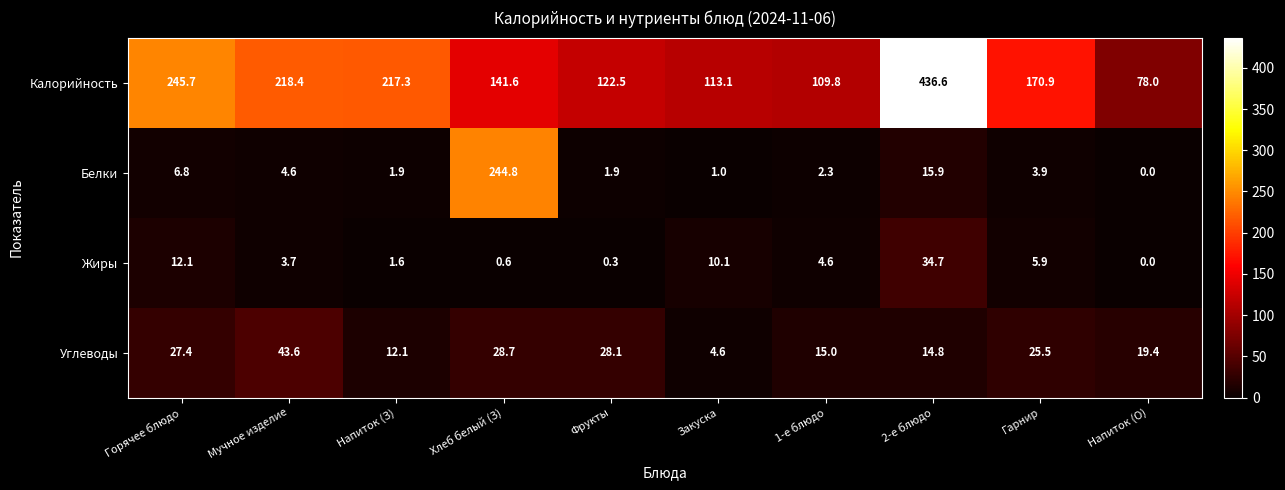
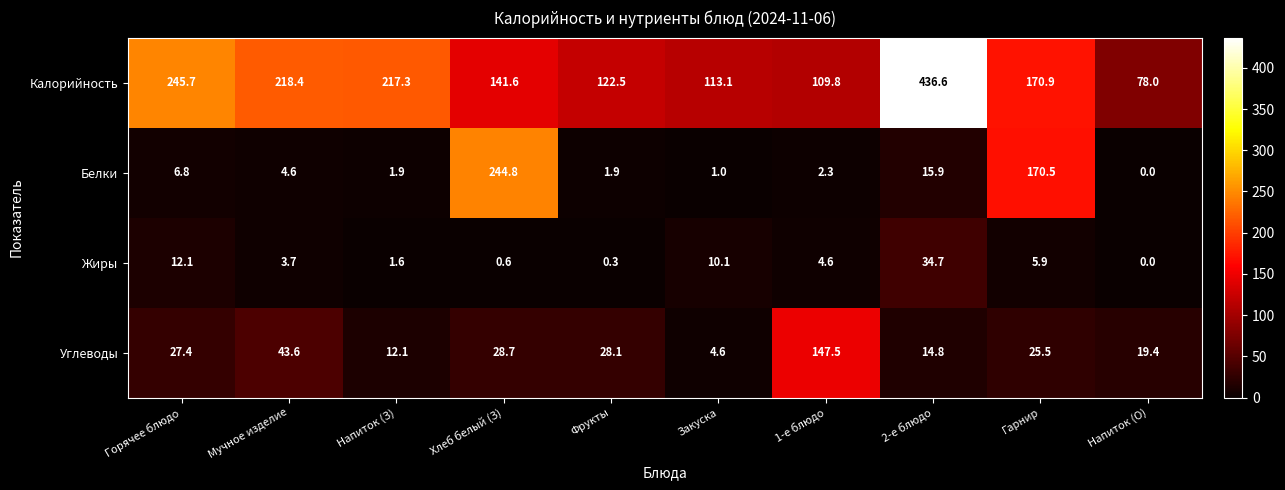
  {
    "Калорийность": {
      "Горячее блюдо": 245.7,
      "Мучное изделие": 218.4,
      "Напиток (З)": 217.3,
      "Хлеб белый (З)": 141.6,
      "Фрукты": 122.5,
      "Закуска": 113.1,
      "1-е блюдо": 109.8,
      "2-е блюдо": 436.6,
      "Гарнир": 170.9,
      "Напиток (О)": 78.0
    },
    "Белки": {
      "Горячее блюдо": 6.8,
      "Мучное изделие": 4.6,
      "Напиток (З)": 1.9,
      "Хлеб белый (З)": 244.8,
      "Фрукты": 1.9,
      "Закуска": 1.0,
      "1-е блюдо": 2.3,
      "2-е блюдо": 15.9,
-     "Гарнир": 3.9,
+     "Гарнир": 170.5,
      "Напиток (О)": 0.0
    },
    "Жиры": {
      "Горячее блюдо": 12.1,
      "Мучное изделие": 3.7,
      "Напиток (З)": 1.6,
      "Хлеб белый (З)": 0.6,
      "Фрукты": 0.3,
      "Закуска": 10.1,
      "1-е блюдо": 4.6,
      "2-е блюдо": 34.7,
      "Гарнир": 5.9,
      "Напиток (О)": 0.0
    },
    "Углеводы": {
      "Горячее блюдо": 27.4,
      "Мучное изделие": 43.6,
      "Напиток (З)": 12.1,
      "Хлеб белый (З)": 28.7,
      "Фрукты": 28.1,
      "Закуска": 4.6,
-     "1-е блюдо": 15.0,
+     "1-е блюдо": 147.5,
      "2-е блюдо": 14.8,
      "Гарнир": 25.5,
      "Напиток (О)": 19.4
    }
  }
